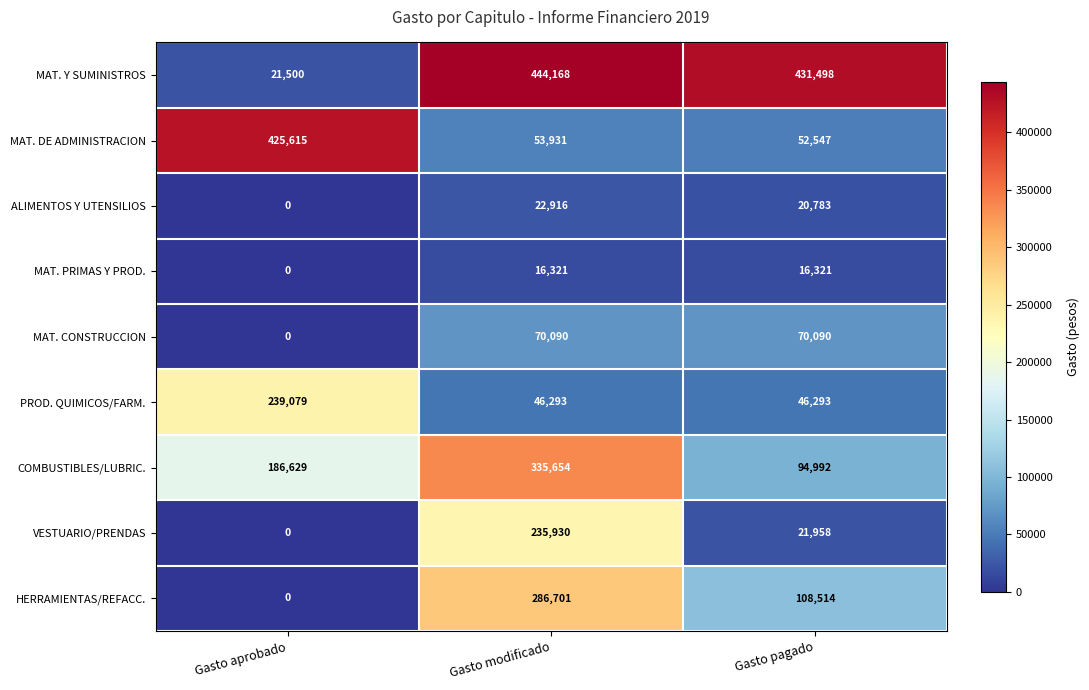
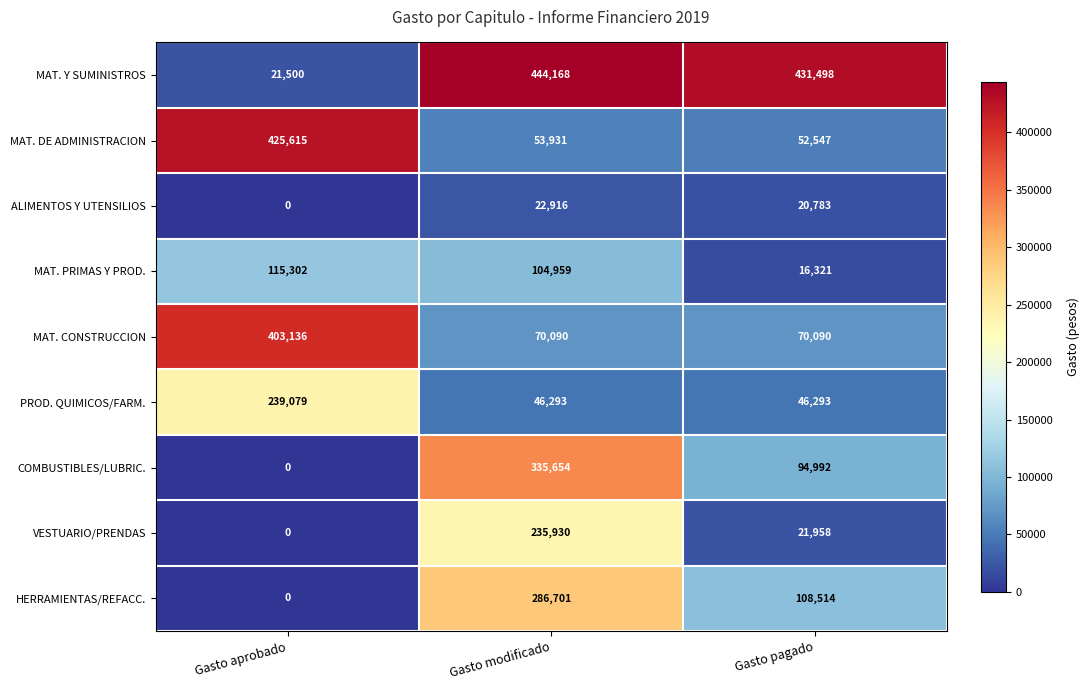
  {
    "MAT. Y SUMINISTROS": {
      "Gasto aprobado": "21,500",
      "Gasto modificado": "444,168",
      "Gasto pagado": "431,498"
    },
    "MAT. DE ADMINISTRACION": {
      "Gasto aprobado": "425,615",
      "Gasto modificado": "53,931",
      "Gasto pagado": "52,547"
    },
    "ALIMENTOS Y UTENSILIOS": {
      "Gasto aprobado": "0",
      "Gasto modificado": "22,916",
      "Gasto pagado": "20,783"
    },
    "MAT. PRIMAS Y PROD.": {
-     "Gasto aprobado": "0",
-     "Gasto modificado": "16,321",
+     "Gasto aprobado": "115,302",
+     "Gasto modificado": "104,959",
      "Gasto pagado": "16,321"
    },
    "MAT. CONSTRUCCION": {
-     "Gasto aprobado": "0",
+     "Gasto aprobado": "403,136",
      "Gasto modificado": "70,090",
      "Gasto pagado": "70,090"
    },
    "PROD. QUIMICOS/FARM.": {
      "Gasto aprobado": "239,079",
      "Gasto modificado": "46,293",
      "Gasto pagado": "46,293"
    },
    "COMBUSTIBLES/LUBRIC.": {
-     "Gasto aprobado": "186,629",
+     "Gasto aprobado": "0",
      "Gasto modificado": "335,654",
      "Gasto pagado": "94,992"
    },
    "VESTUARIO/PRENDAS": {
      "Gasto aprobado": "0",
      "Gasto modificado": "235,930",
      "Gasto pagado": "21,958"
    },
    "HERRAMIENTAS/REFACC.": {
      "Gasto aprobado": "0",
      "Gasto modificado": "286,701",
      "Gasto pagado": "108,514"
    }
  }
